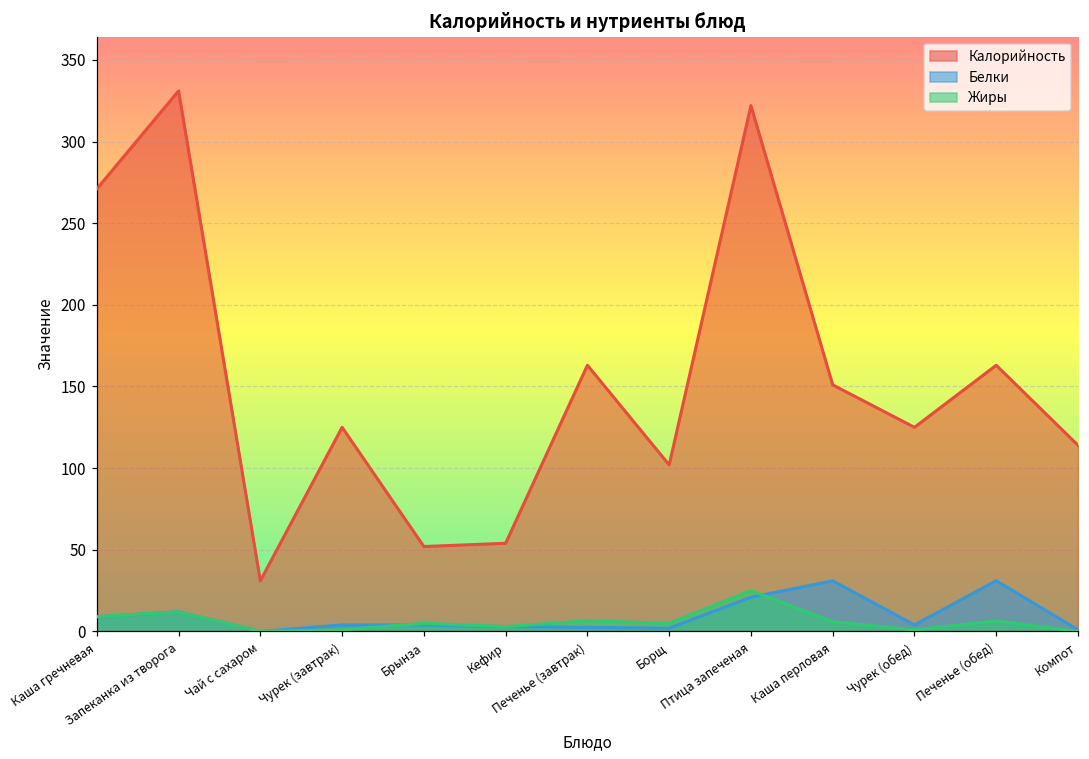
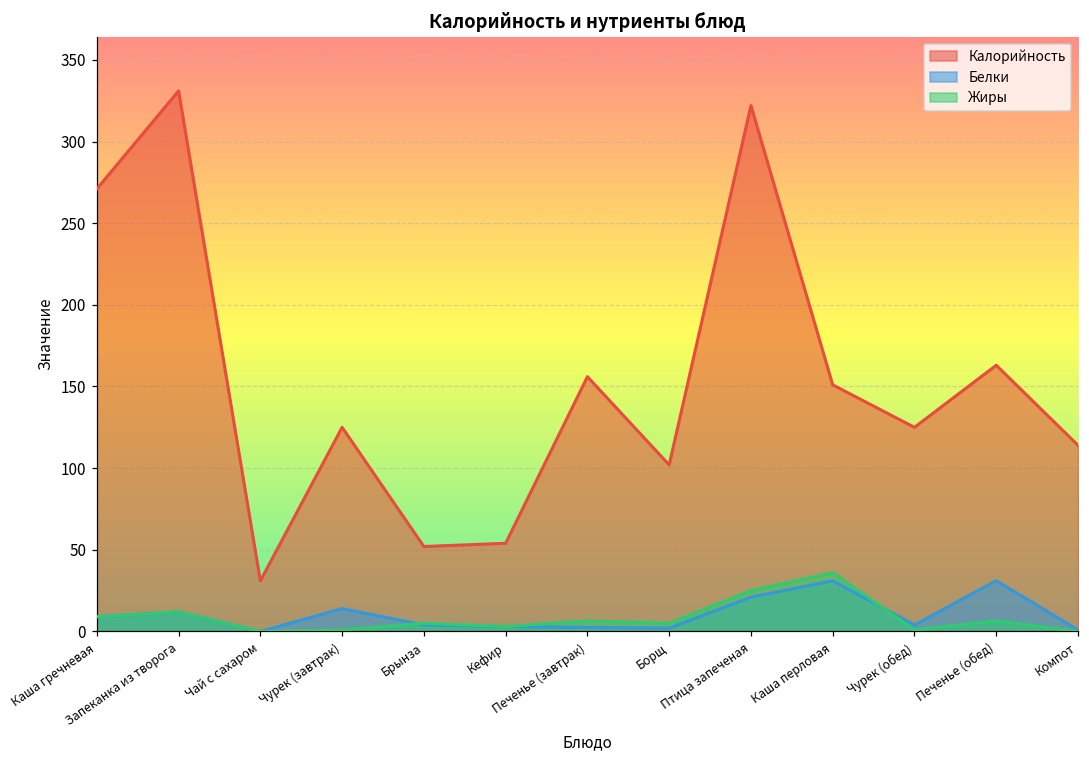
  {
    "Калорийность": {
      "Каша гречневая": 271,
      "Запеканка из творога": 331,
      "Чай с сахаром": 31,
      "Чурек (завтрак)": 125,
      "Брынза": 52,
      "Кефир": 54,
-     "Печенье (завтрак)": 163,
+     "Печенье (завтрак)": 156,
      "Борщ": 102,
      "Птица запеченая": 322,
      "Каша перловая": 151,
      "Чурек (обед)": 125,
      "Печенье (обед)": 163,
      "Компот": 114
    },
    "Белки": {
-     "Чурек (завтрак)": 4,
+     "Чурек (завтрак)": 14,
      "Печенье (завтрак)": 3,
      "Борщ": 2,
      "Птица запеченая": 21,
      "Каша перловая": 31,
      "Чурек (обед)": 4,
      "Печенье (обед)": 31
    },
    "Жиры": {
      "Чурек (завтрак)": 1,
      "Печенье (завтрак)": 7,
      "Борщ": 5,
      "Птица запеченая": 25,
-     "Каша перловая": 6,
+     "Каша перловая": 36,
      "Чурек (обед)": 1,
      "Печенье (обед)": 7
    }
  }
